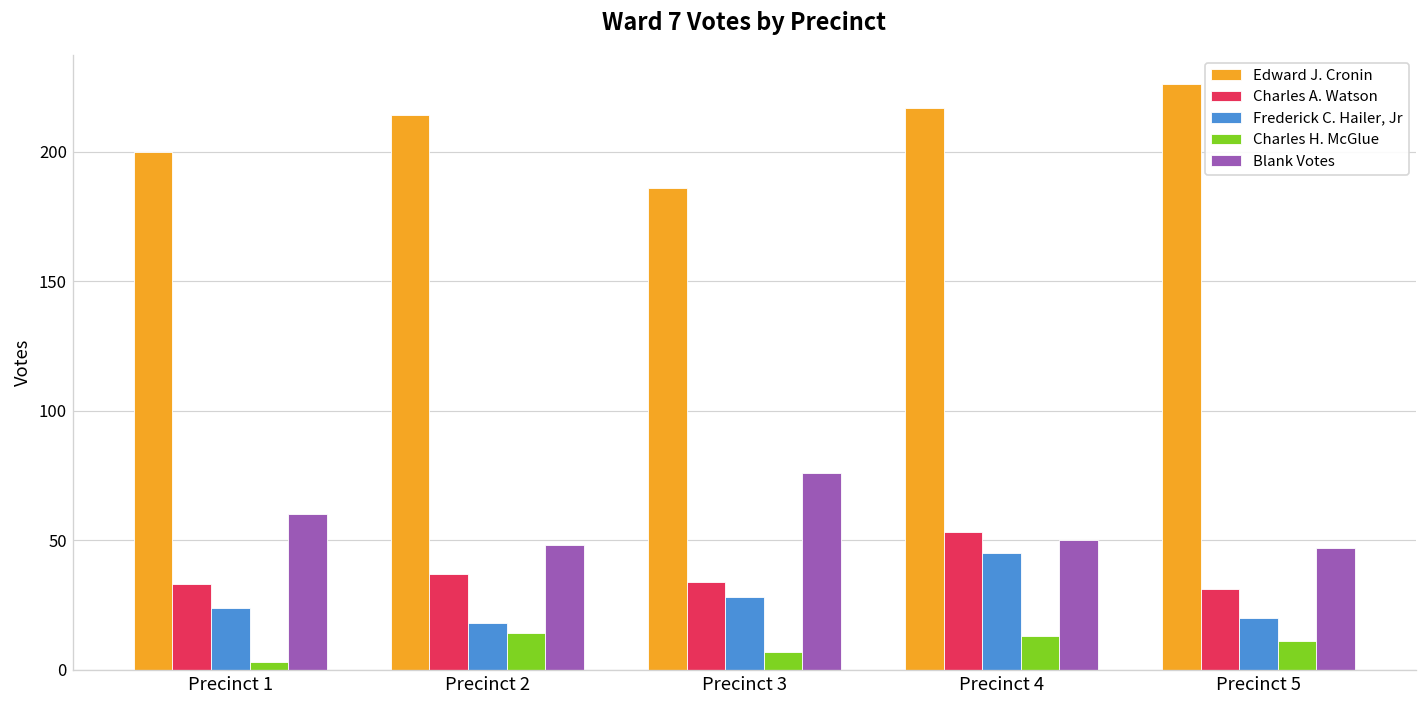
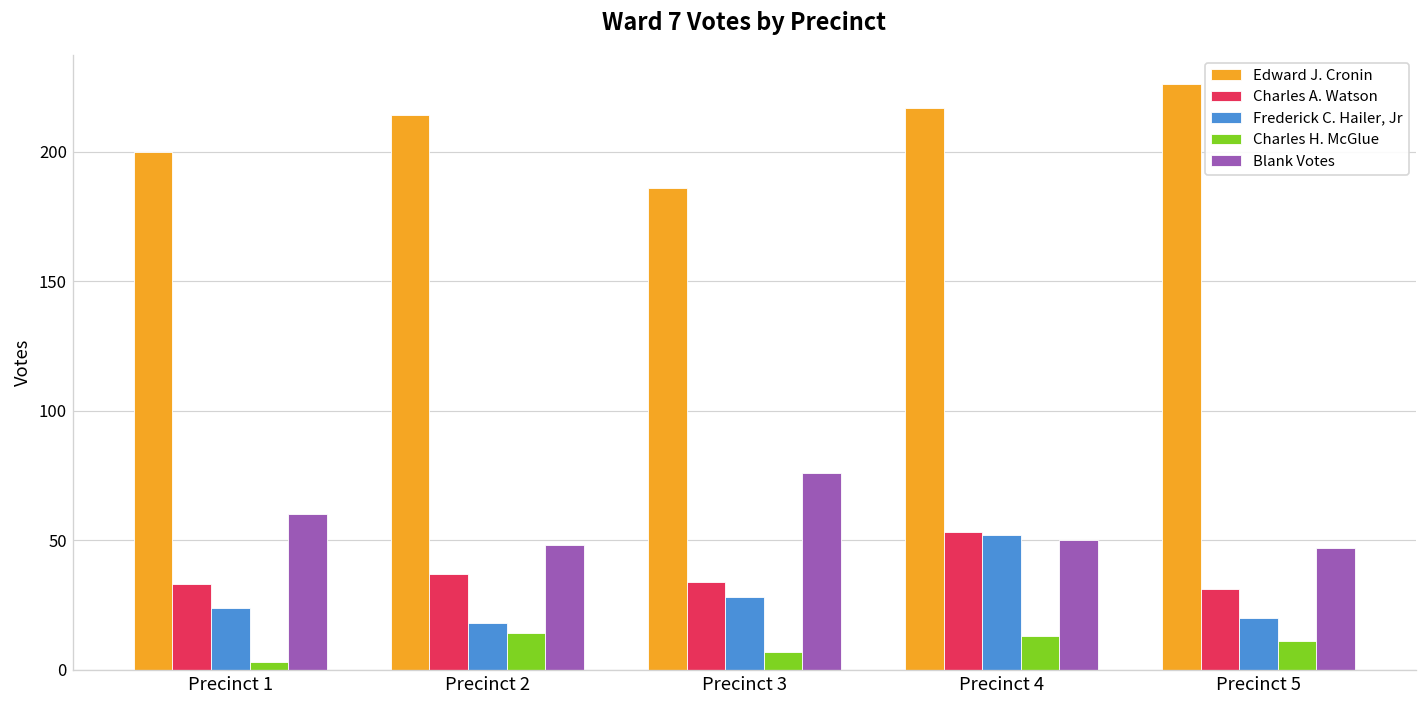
  {
    "Edward J. Cronin": {
      "Precinct 1": 200,
      "Precinct 2": 214,
      "Precinct 3": 186,
      "Precinct 4": 217,
      "Precinct 5": 226
    },
    "Charles A. Watson": {
      "Precinct 1": 33,
      "Precinct 2": 37,
      "Precinct 3": 34,
      "Precinct 4": 53,
      "Precinct 5": 31
    },
    "Frederick C. Hailer, Jr": {
      "Precinct 1": 24,
      "Precinct 2": 18,
      "Precinct 3": 28,
-     "Precinct 4": 45,
+     "Precinct 4": 52,
      "Precinct 5": 20
    },
    "Charles H. McGlue": {
      "Precinct 1": 3,
      "Precinct 2": 14,
      "Precinct 3": 7,
      "Precinct 4": 13,
      "Precinct 5": 11
    },
    "Blank Votes": {
      "Precinct 1": 60,
      "Precinct 2": 48,
      "Precinct 3": 76,
      "Precinct 4": 50,
      "Precinct 5": 47
    }
  }
